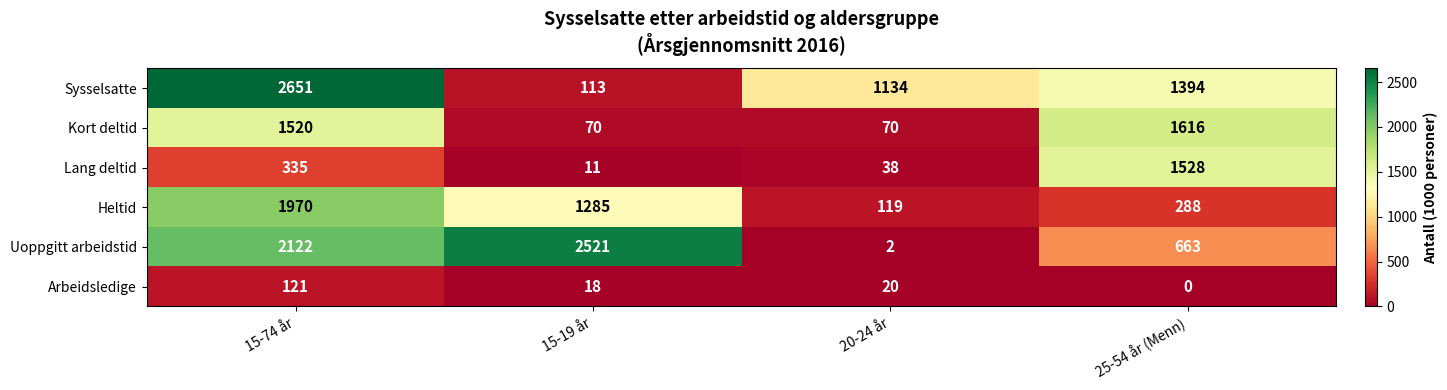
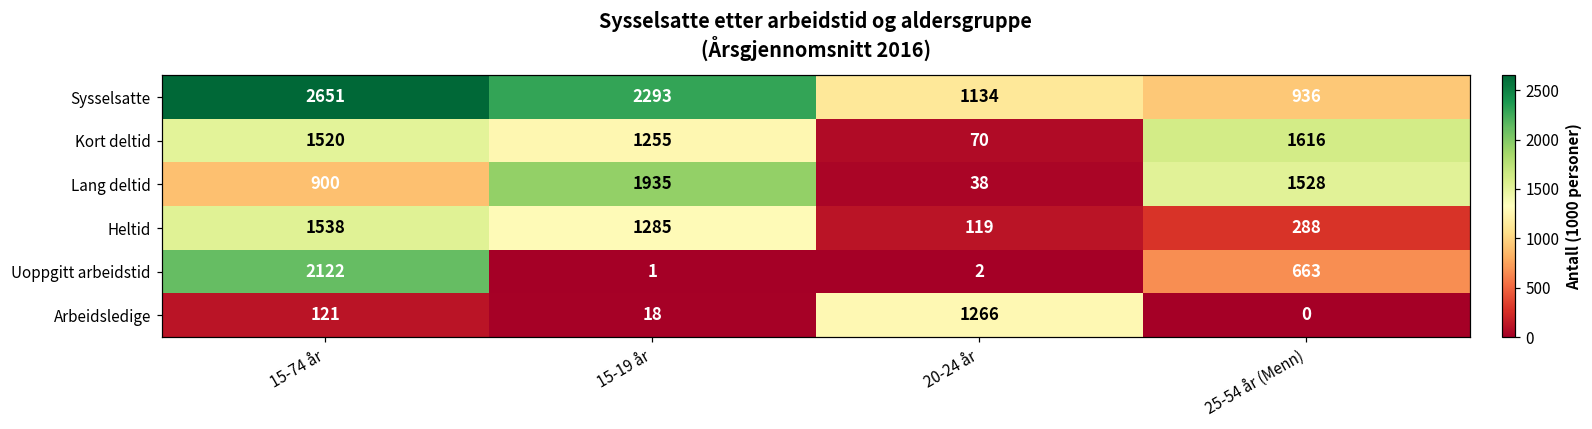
  {
    "Sysselsatte": {
      "15-74 år": 2651,
-     "15-19 år": 113,
+     "15-19 år": 2293,
      "20-24 år": 1134,
-     "25-54 år (Menn)": 1394
+     "25-54 år (Menn)": 936
    },
    "Kort deltid": {
      "15-74 år": 1520,
-     "15-19 år": 70,
+     "15-19 år": 1255,
      "20-24 år": 70,
      "25-54 år (Menn)": 1616
    },
    "Lang deltid": {
-     "15-74 år": 335,
-     "15-19 år": 11,
+     "15-74 år": 900,
+     "15-19 år": 1935,
      "20-24 år": 38,
      "25-54 år (Menn)": 1528
    },
    "Heltid": {
-     "15-74 år": 1970,
+     "15-74 år": 1538,
      "15-19 år": 1285,
      "20-24 år": 119,
      "25-54 år (Menn)": 288
    },
    "Uoppgitt arbeidstid": {
      "15-74 år": 2122,
-     "15-19 år": 2521,
+     "15-19 år": 1,
      "20-24 år": 2,
      "25-54 år (Menn)": 663
    },
    "Arbeidsledige": {
      "15-74 år": 121,
      "15-19 år": 18,
-     "20-24 år": 20,
+     "20-24 år": 1266,
      "25-54 år (Menn)": 0
    }
  }
